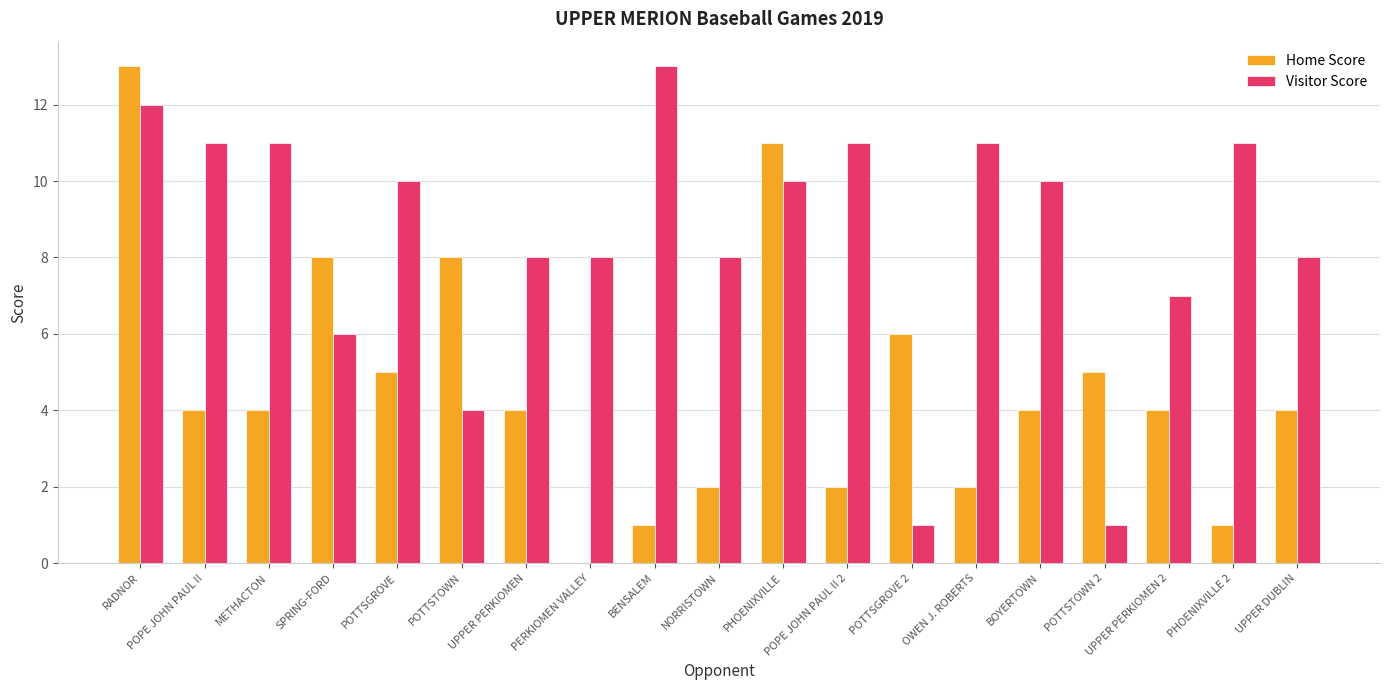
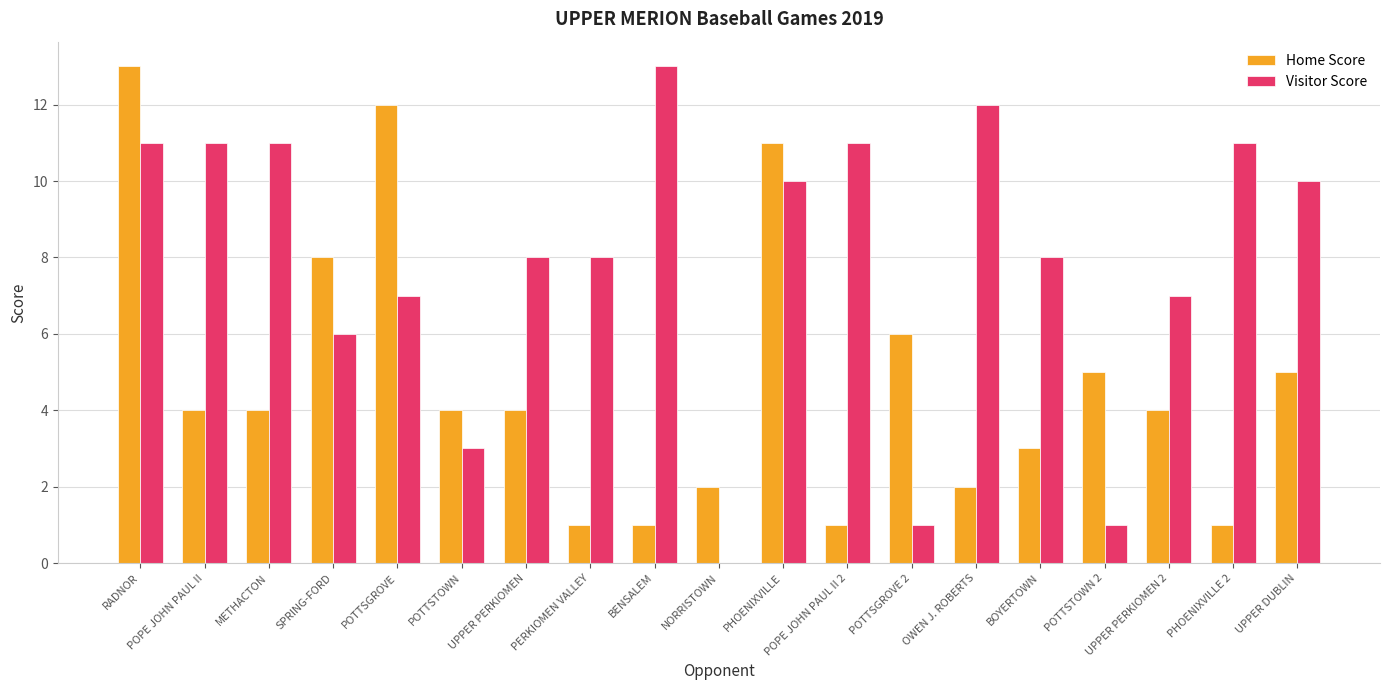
  {
    "Home Score": {
      "RADNOR": 13,
      "POPE JOHN PAUL II": 4,
      "METHACTON": 4,
      "SPRING-FORD": 8,
-     "POTTSGROVE": 5,
-     "POTTSTOWN": 8,
+     "POTTSGROVE": 12,
+     "POTTSTOWN": 4,
      "UPPER PERKIOMEN": 4,
-     "PERKIOMEN VALLEY": 0,
+     "PERKIOMEN VALLEY": 1,
      "BENSALEM": 1,
      "NORRISTOWN": 2,
      "PHOENIXVILLE": 11,
-     "POPE JOHN PAUL II 2": 2,
+     "POPE JOHN PAUL II 2": 1,
      "POTTSGROVE 2": 6,
      "OWEN J. ROBERTS": 2,
-     "BOYERTOWN": 4,
+     "BOYERTOWN": 3,
      "POTTSTOWN 2": 5,
      "UPPER PERKIOMEN 2": 4,
      "PHOENIXVILLE 2": 1,
-     "UPPER DUBLIN": 4
+     "UPPER DUBLIN": 5
    },
    "Visitor Score": {
-     "RADNOR": 12,
+     "RADNOR": 11,
      "POPE JOHN PAUL II": 11,
      "METHACTON": 11,
      "SPRING-FORD": 6,
-     "POTTSGROVE": 10,
-     "POTTSTOWN": 4,
+     "POTTSGROVE": 7,
+     "POTTSTOWN": 3,
      "UPPER PERKIOMEN": 8,
      "PERKIOMEN VALLEY": 8,
      "BENSALEM": 13,
-     "NORRISTOWN": 8,
+     "NORRISTOWN": 0,
      "PHOENIXVILLE": 10,
      "POPE JOHN PAUL II 2": 11,
      "POTTSGROVE 2": 1,
-     "OWEN J. ROBERTS": 11,
-     "BOYERTOWN": 10,
+     "OWEN J. ROBERTS": 12,
+     "BOYERTOWN": 8,
      "POTTSTOWN 2": 1,
      "UPPER PERKIOMEN 2": 7,
      "PHOENIXVILLE 2": 11,
-     "UPPER DUBLIN": 8
+     "UPPER DUBLIN": 10
    }
  }
